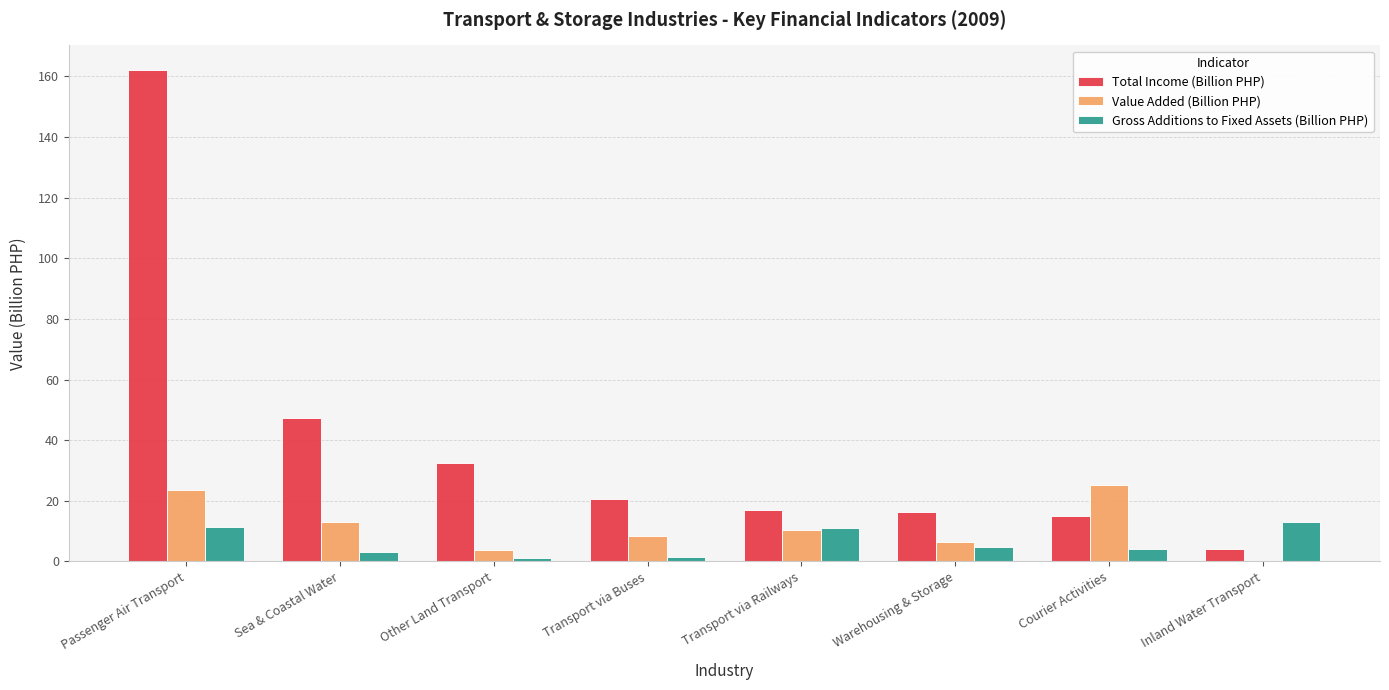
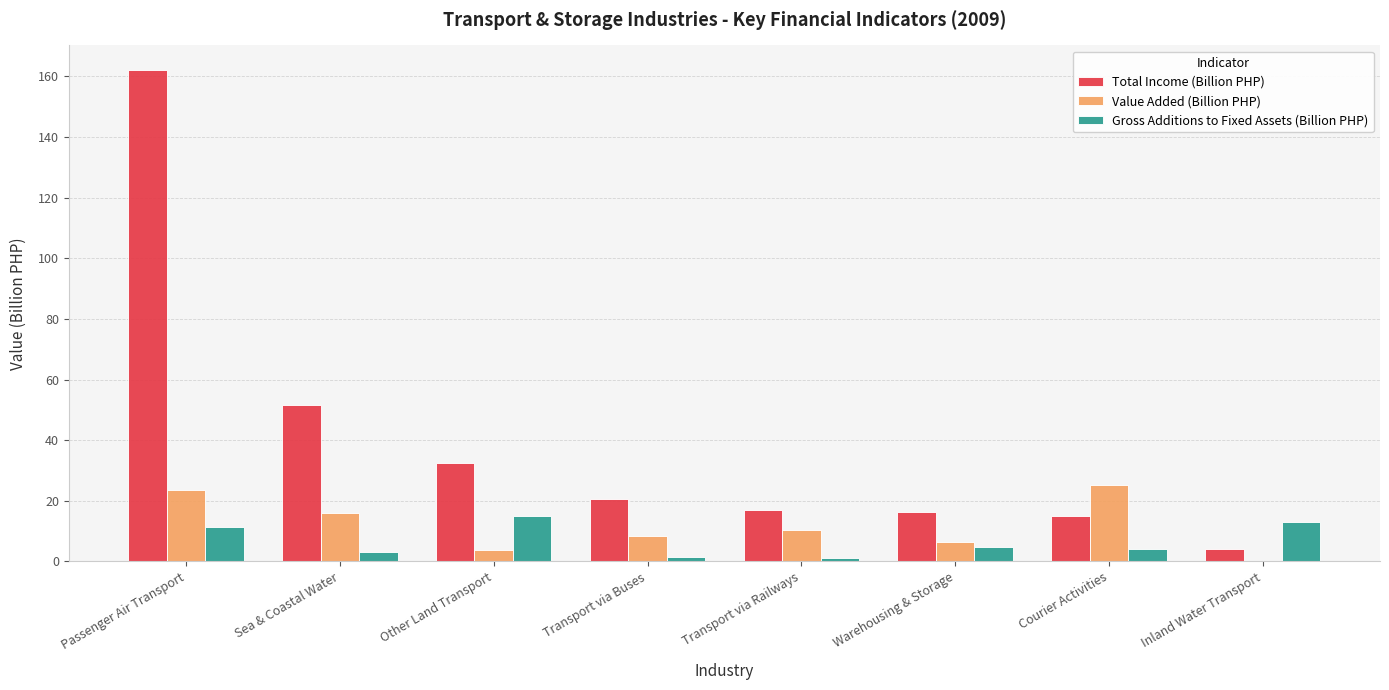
  {
    "Total Income (Billion PHP)": {
      "Passenger Air Transport": 162,
-     "Sea & Coastal Water": 47,
+     "Sea & Coastal Water": 51,
      "Other Land Transport": 32,
      "Transport via Buses": 20,
      "Transport via Railways": 17,
      "Warehousing & Storage": 16,
      "Courier Activities": 15,
      "Inland Water Transport": 4
    },
    "Value Added (Billion PHP)": {
      "Passenger Air Transport": 24,
-     "Sea & Coastal Water": 13,
+     "Sea & Coastal Water": 16,
      "Other Land Transport": 4,
      "Transport via Buses": 8,
      "Transport via Railways": 10,
      "Warehousing & Storage": 7,
      "Courier Activities": 25
    },
    "Gross Additions to Fixed Assets (Billion PHP)": {
      "Passenger Air Transport": 11,
      "Sea & Coastal Water": 3,
-     "Other Land Transport": 1,
+     "Other Land Transport": 15,
      "Transport via Buses": 2,
-     "Transport via Railways": 11,
+     "Transport via Railways": 1,
      "Warehousing & Storage": 5,
      "Courier Activities": 4,
      "Inland Water Transport": 13
    }
  }
